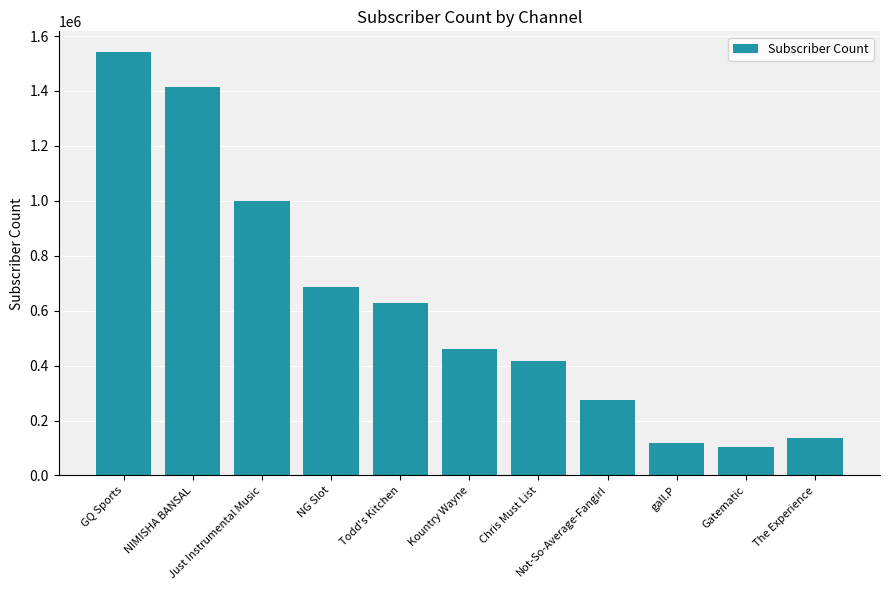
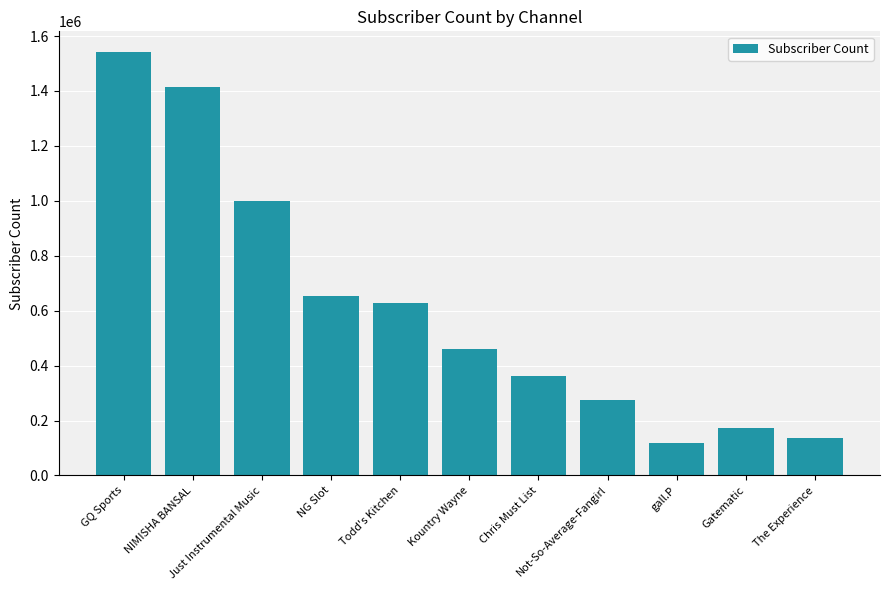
  {
    "GQ Sports": 1540000,
    "NIMISHA BANSAL": 1410000,
    "Just Instrumental Music": 1000000,
-   "NG Slot": 680000,
+   "NG Slot": 650000,
    "Todd's Kitchen": 630000,
    "Kountry Wayne": 460000,
-   "Chris Must List": 420000,
+   "Chris Must List": 360000,
    "Not-So-Average-Fangirl": 280000,
    "gall.P": 120000,
-   "Gatematic": 100000,
+   "Gatematic": 170000,
    "The Experience": 140000
  }
